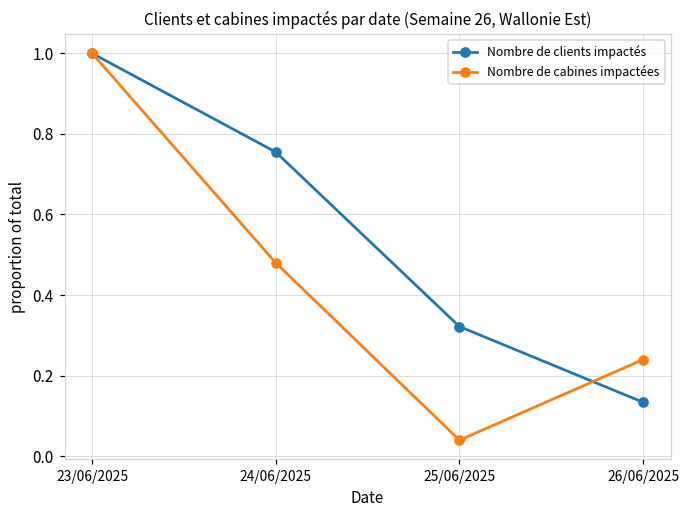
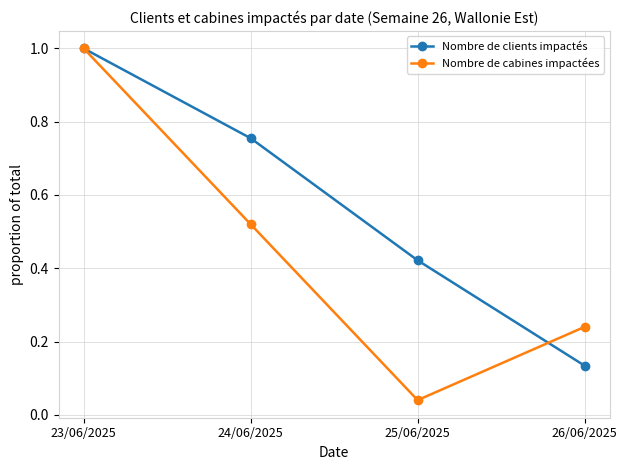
  {
    "Nombre de clients impactés": {
      "24/06/2025": 0.75,
-     "25/06/2025": 0.32,
+     "25/06/2025": 0.42,
      "26/06/2025": 0.13
    },
    "Nombre de cabines impactées": {
-     "24/06/2025": 0.48,
+     "24/06/2025": 0.52,
      "25/06/2025": 0.04,
      "26/06/2025": 0.24
    }
  }
